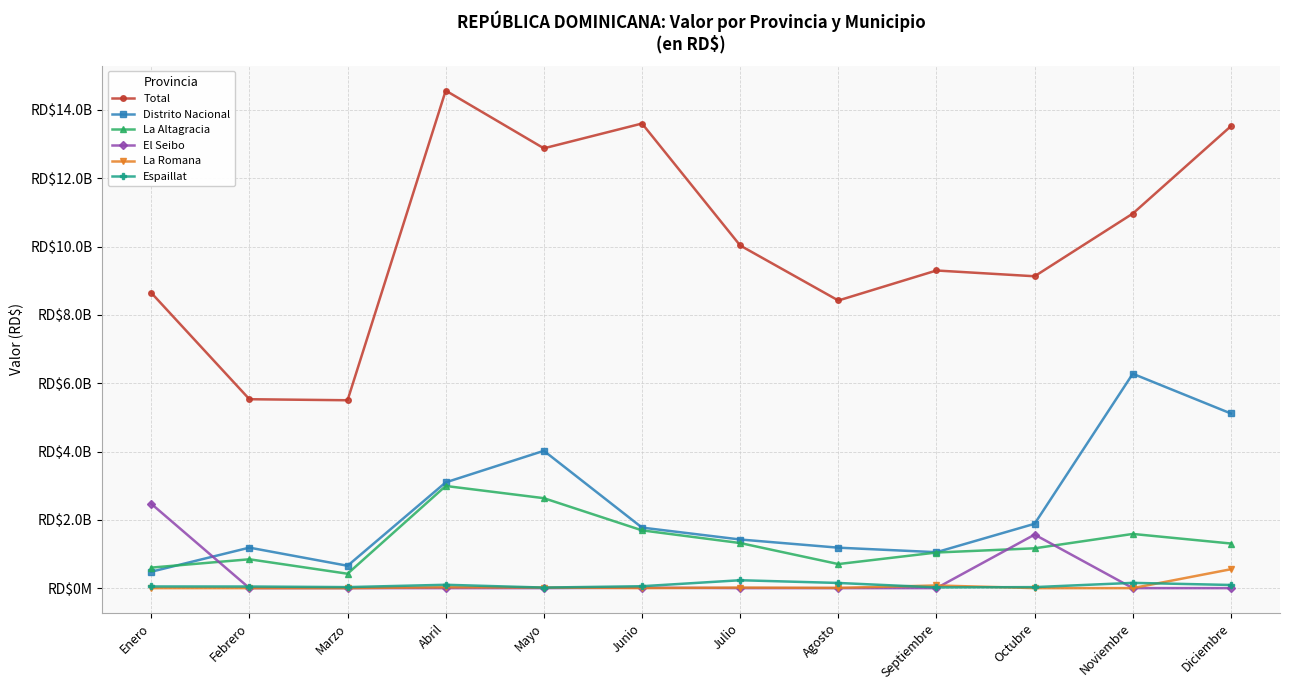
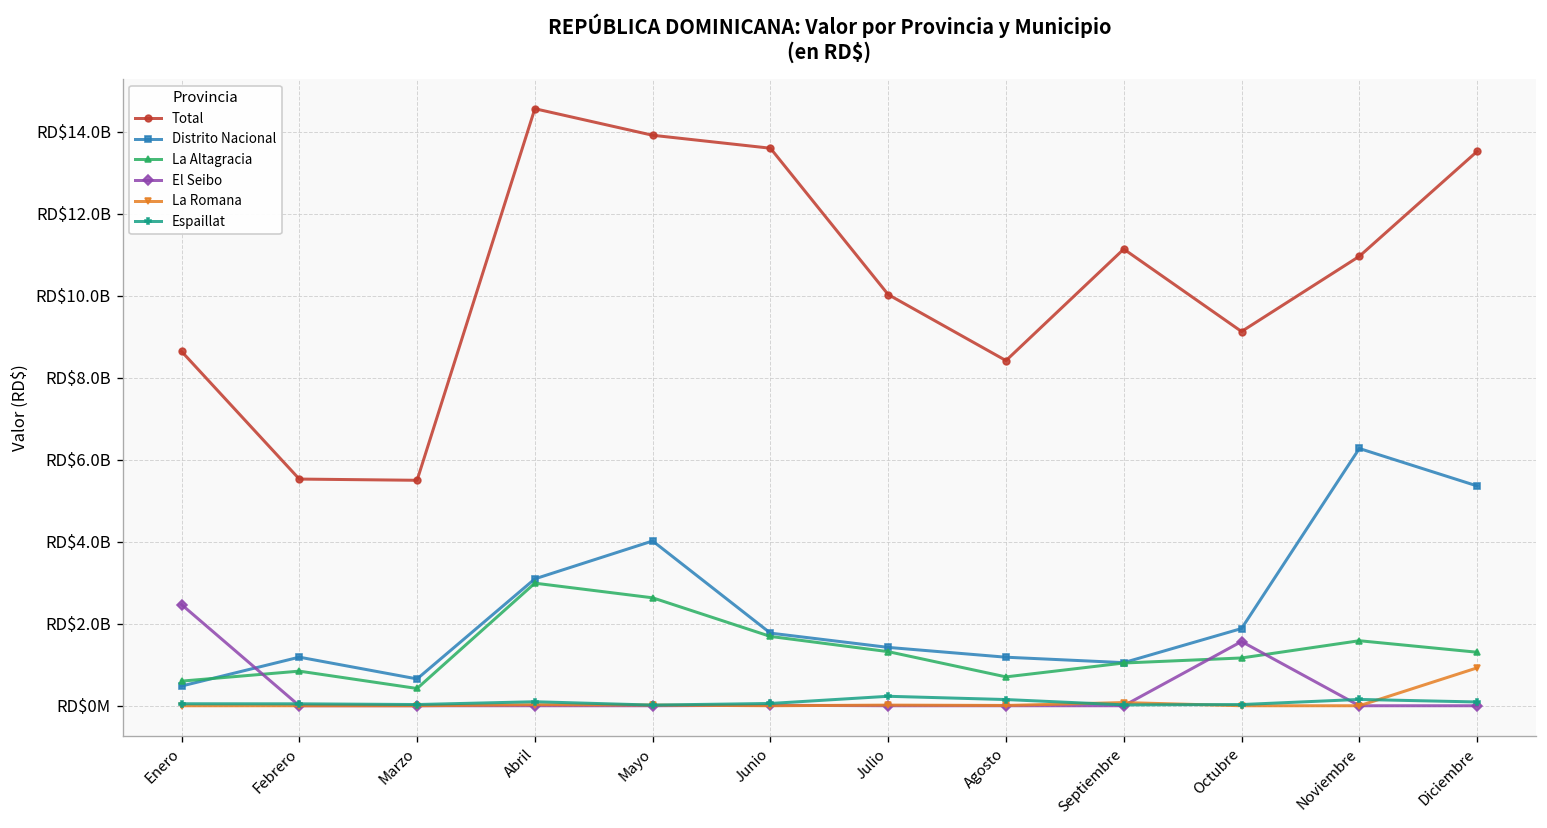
  {
    "Total": {
      "Enero": "RD$8600000000",
      "Febrero": "RD$5500000000",
      "Marzo": "RD$5500000000",
      "Abril": "RD$14600000000",
-     "Mayo": "RD$12900000000",
+     "Mayo": "RD$13900000000",
      "Junio": "RD$13600000000",
      "Julio": "RD$10000000000",
      "Agosto": "RD$8400000000",
-     "Septiembre": "RD$9300000000",
+     "Septiembre": "RD$11100000000",
      "Octubre": "RD$9100000000",
      "Noviembre": "RD$11000000000",
      "Diciembre": "RD$13500000000"
    },
    "Distrito Nacional": {
      "Enero": "RD$500000000",
      "Febrero": "RD$1200000000",
      "Marzo": "RD$700000000",
      "Abril": "RD$3100000000",
      "Mayo": "RD$4000000000",
      "Junio": "RD$1800000000",
      "Julio": "RD$1400000000",
      "Agosto": "RD$1200000000",
      "Octubre": "RD$1900000000",
      "Noviembre": "RD$6300000000",
-     "Diciembre": "RD$5100000000"
+     "Diciembre": "RD$5400000000"
    },
    "El Seibo": {
      "Enero": "RD$2500000000",
      "Octubre": "RD$1600000000",
      "Diciembre": "RD$0"
    },
    "La Romana": {
-     "Diciembre": "RD$600000000"
+     "Diciembre": "RD$900000000"
    }
  }
